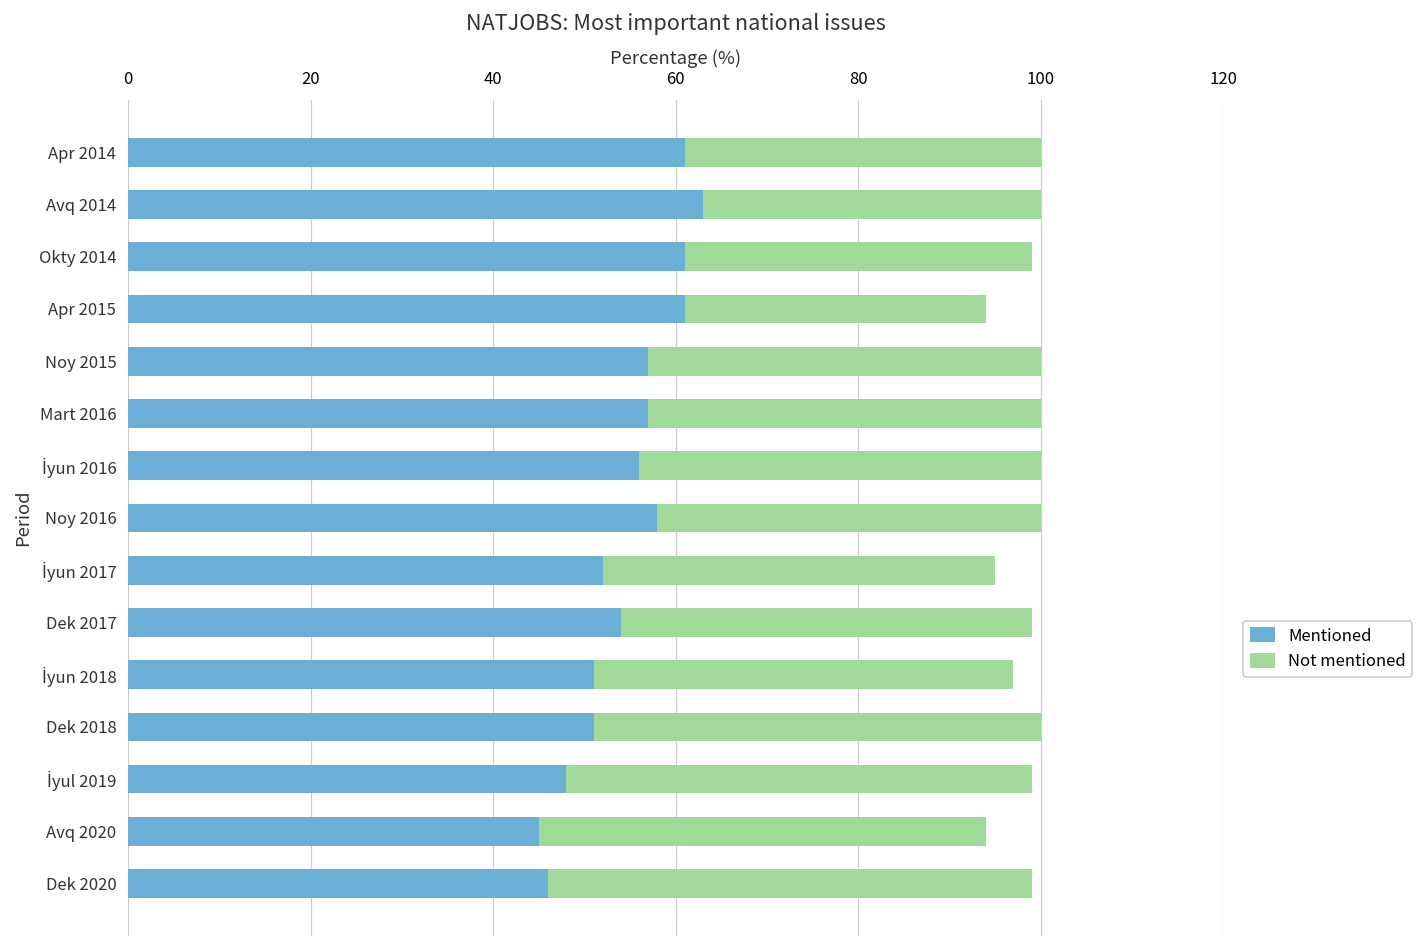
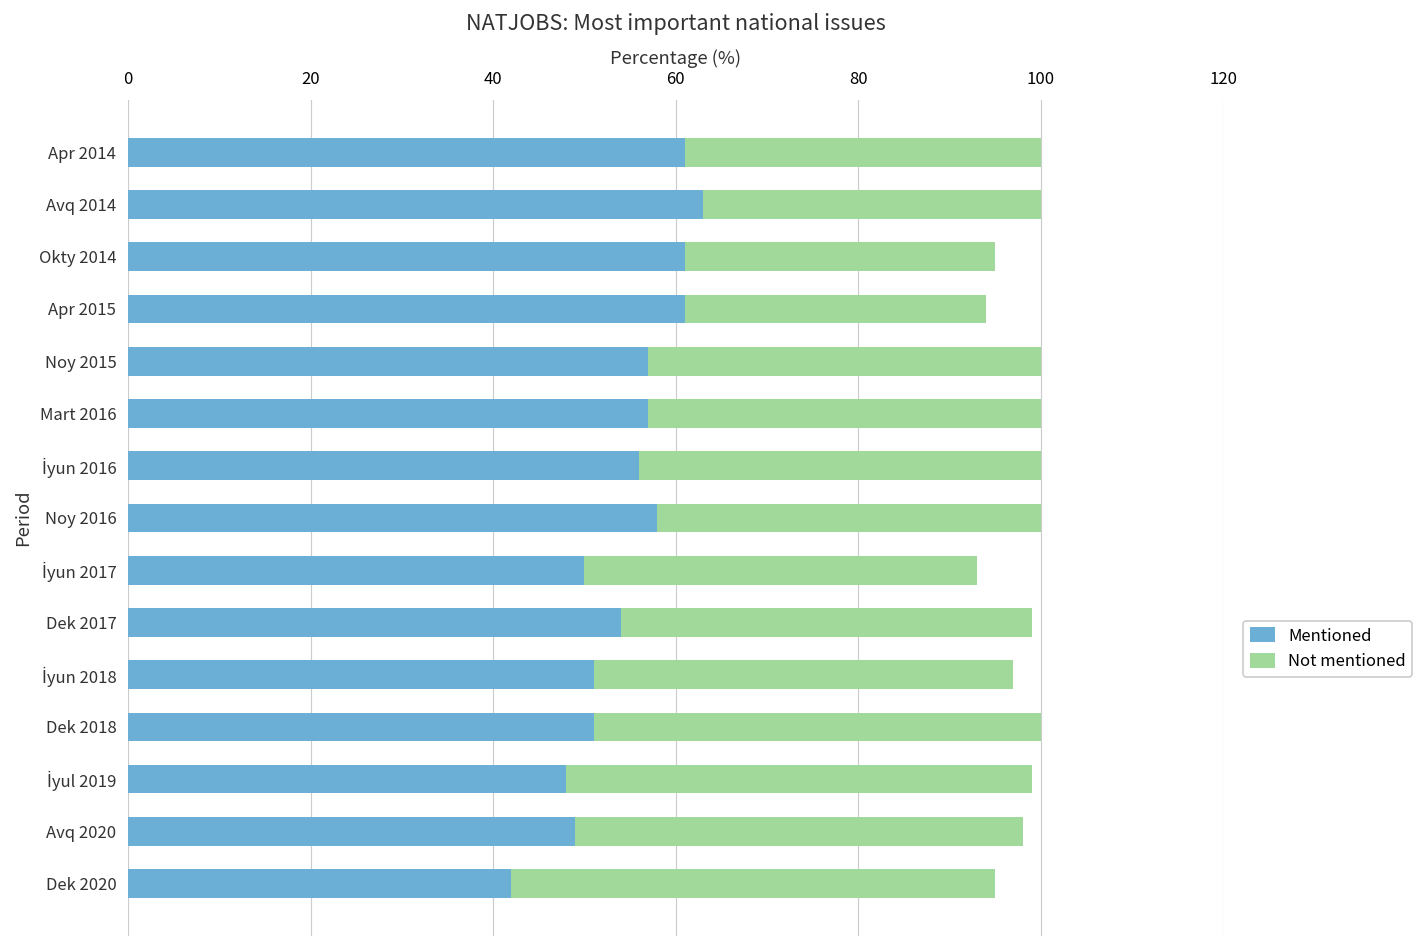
  {
    "Mentioned": {
      "Apr 2014": 61,
      "Avq 2014": 63,
      "Okty 2014": 61,
      "Apr 2015": 61,
      "Noy 2015": 57,
      "Mart 2016": 57,
      "İyun 2016": 56,
      "Noy 2016": 58,
-     "İyun 2017": 52,
+     "İyun 2017": 50,
      "Dek 2017": 54,
      "İyun 2018": 51,
      "Dek 2018": 51,
      "İyul 2019": 48,
-     "Avq 2020": 45,
-     "Dek 2020": 46
+     "Avq 2020": 49,
+     "Dek 2020": 42
    },
    "Not mentioned": {
      "Apr 2014": 39,
      "Avq 2014": 37,
-     "Okty 2014": 38,
+     "Okty 2014": 34,
      "Apr 2015": 33,
      "Noy 2015": 43,
      "Mart 2016": 43,
      "İyun 2016": 44,
      "Noy 2016": 42,
      "İyun 2017": 43,
      "Dek 2017": 45,
      "İyun 2018": 46,
      "Dek 2018": 49,
      "İyul 2019": 51,
      "Avq 2020": 49,
      "Dek 2020": 53
    }
  }
